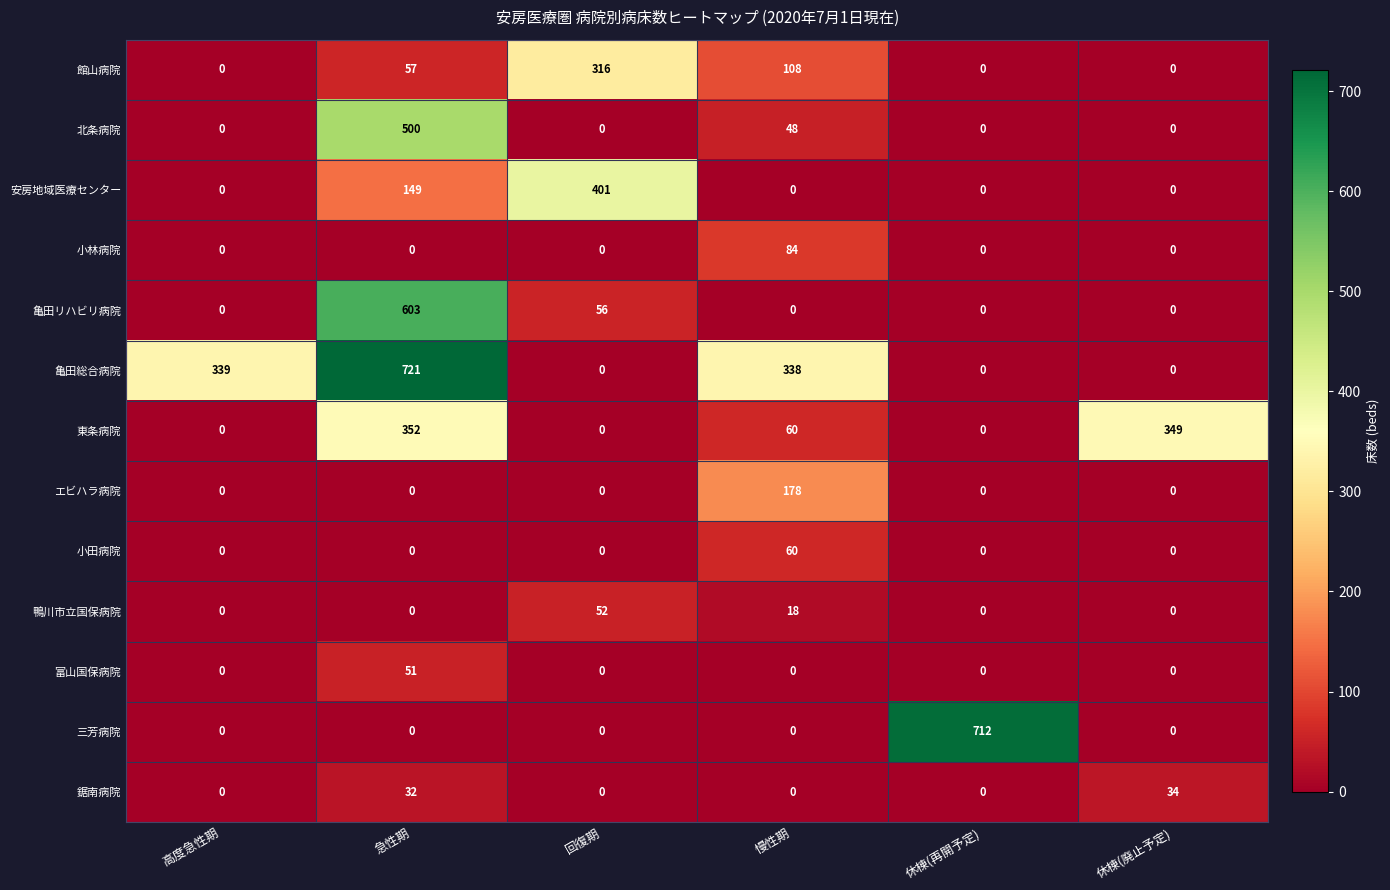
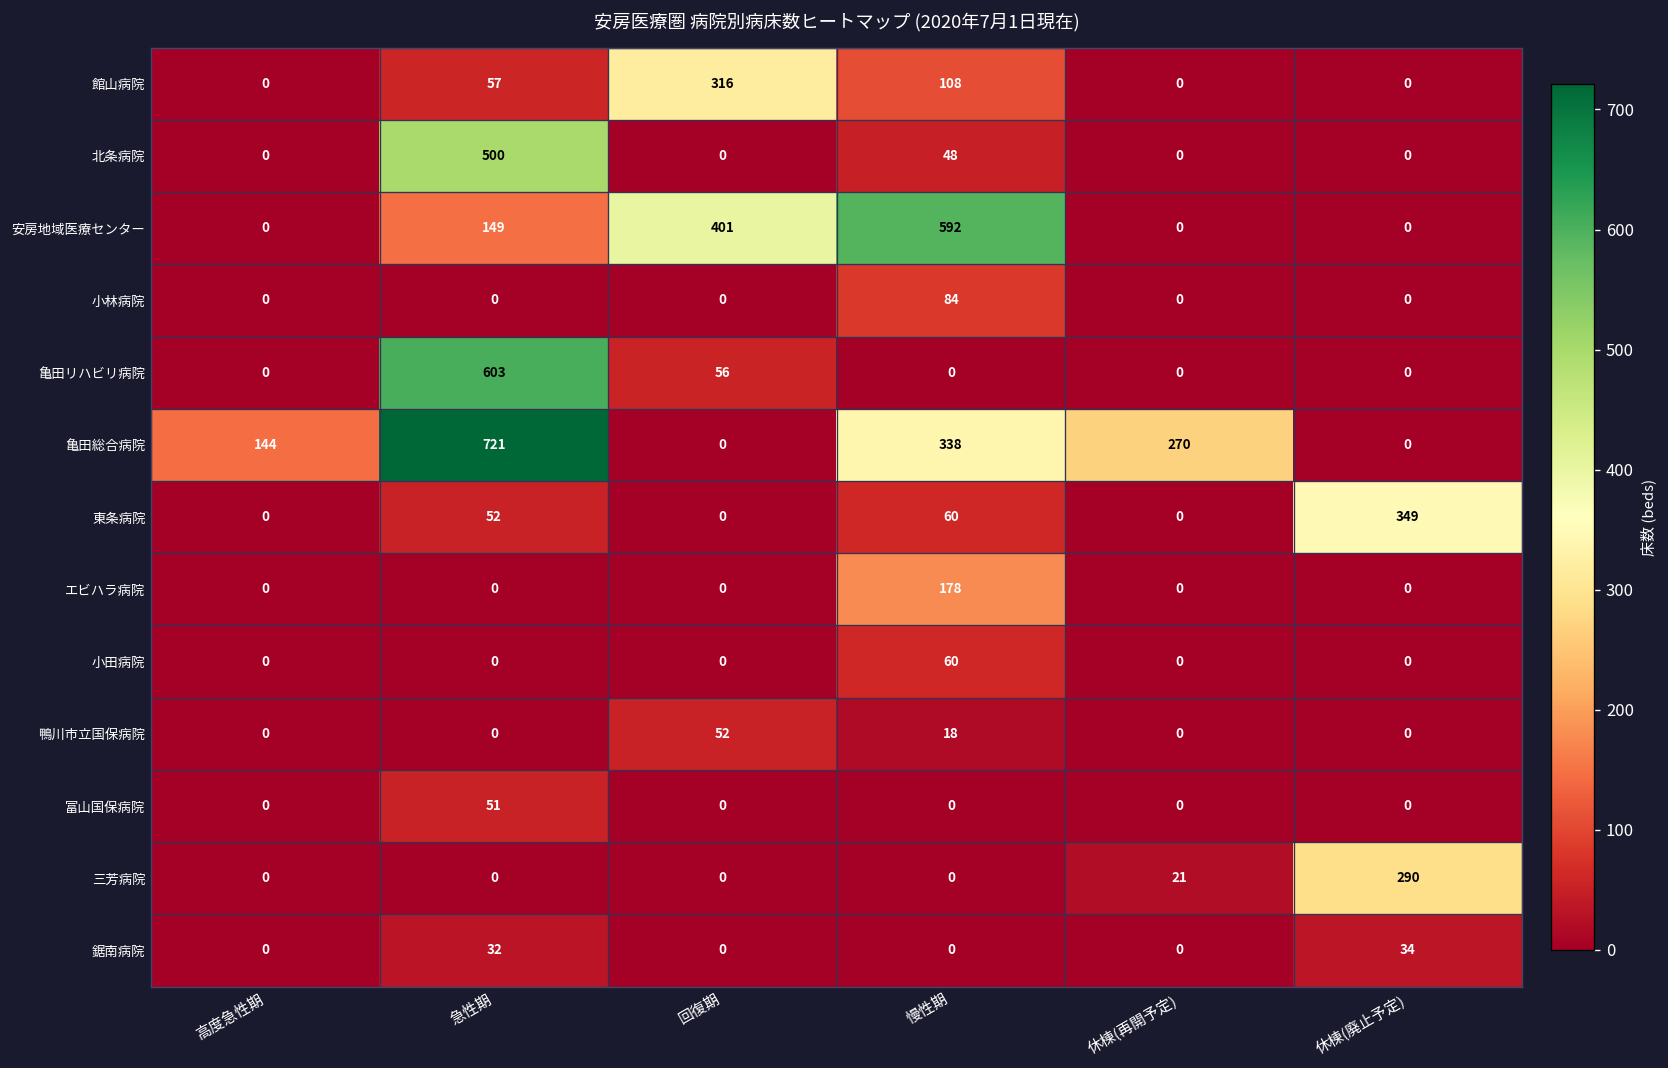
  {
    "館山病院": {
      "高度急性期": 0,
      "急性期": 57,
      "回復期": 316,
      "慢性期": 108,
      "休棟(再開予定)": 0,
      "休棟(廃止予定)": 0
    },
    "北条病院": {
      "高度急性期": 0,
      "急性期": 500,
      "回復期": 0,
      "慢性期": 48,
      "休棟(再開予定)": 0,
      "休棟(廃止予定)": 0
    },
    "安房地域医療センター": {
      "高度急性期": 0,
      "急性期": 149,
      "回復期": 401,
-     "慢性期": 0,
+     "慢性期": 592,
      "休棟(再開予定)": 0,
      "休棟(廃止予定)": 0
    },
    "小林病院": {
      "高度急性期": 0,
      "急性期": 0,
      "回復期": 0,
      "慢性期": 84,
      "休棟(再開予定)": 0,
      "休棟(廃止予定)": 0
    },
    "亀田リハビリ病院": {
      "高度急性期": 0,
      "急性期": 603,
      "回復期": 56,
      "慢性期": 0,
      "休棟(再開予定)": 0,
      "休棟(廃止予定)": 0
    },
    "亀田総合病院": {
-     "高度急性期": 339,
+     "高度急性期": 144,
      "急性期": 721,
      "回復期": 0,
      "慢性期": 338,
-     "休棟(再開予定)": 0,
+     "休棟(再開予定)": 270,
      "休棟(廃止予定)": 0
    },
    "東条病院": {
      "高度急性期": 0,
-     "急性期": 352,
+     "急性期": 52,
      "回復期": 0,
      "慢性期": 60,
      "休棟(再開予定)": 0,
      "休棟(廃止予定)": 349
    },
    "エビハラ病院": {
      "高度急性期": 0,
      "急性期": 0,
      "回復期": 0,
      "慢性期": 178,
      "休棟(再開予定)": 0,
      "休棟(廃止予定)": 0
    },
    "小田病院": {
      "高度急性期": 0,
      "急性期": 0,
      "回復期": 0,
      "慢性期": 60,
      "休棟(再開予定)": 0,
      "休棟(廃止予定)": 0
    },
    "鴨川市立国保病院": {
      "高度急性期": 0,
      "急性期": 0,
      "回復期": 52,
      "慢性期": 18,
      "休棟(再開予定)": 0,
      "休棟(廃止予定)": 0
    },
    "富山国保病院": {
      "高度急性期": 0,
      "急性期": 51,
      "回復期": 0,
      "慢性期": 0,
      "休棟(再開予定)": 0,
      "休棟(廃止予定)": 0
    },
    "三芳病院": {
      "高度急性期": 0,
      "急性期": 0,
      "回復期": 0,
      "慢性期": 0,
-     "休棟(再開予定)": 712,
-     "休棟(廃止予定)": 0
+     "休棟(再開予定)": 21,
+     "休棟(廃止予定)": 290
    },
    "鋸南病院": {
      "高度急性期": 0,
      "急性期": 32,
      "回復期": 0,
      "慢性期": 0,
      "休棟(再開予定)": 0,
      "休棟(廃止予定)": 34
    }
  }
